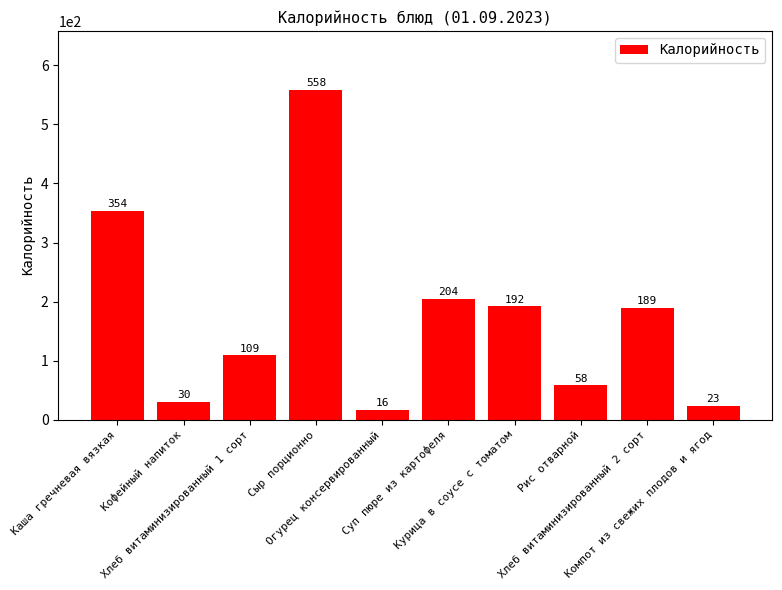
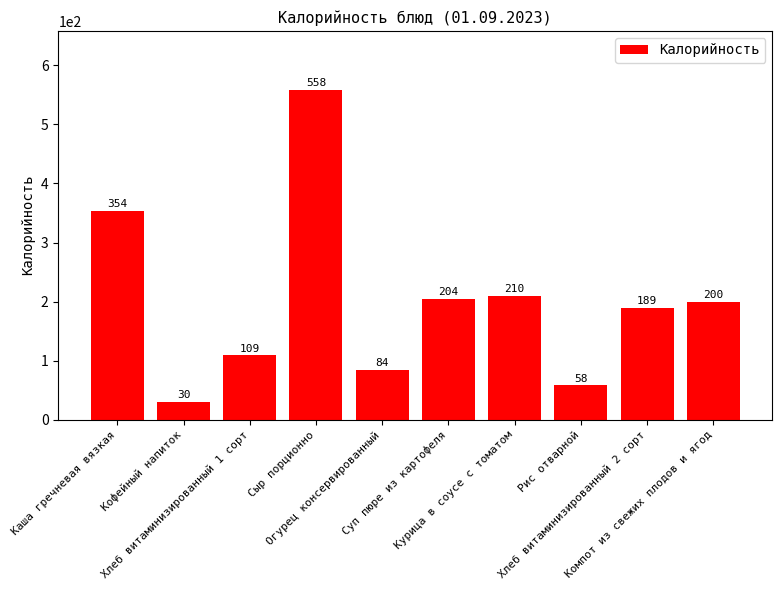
  {
    "Каша гречневая вязкая": 354,
    "Кофейный напиток": 30,
    "Хлеб витаминизированный 1 сорт": 109,
    "Сыр порционно": 558,
-   "Огурец консервированный": 16,
+   "Огурец консервированный": 84,
    "Суп пюре из картофеля": 204,
-   "Курица в соусе с томатом": 192,
+   "Курица в соусе с томатом": 210,
    "Рис отварной": 58,
    "Хлеб витаминизированный 2 сорт": 189,
-   "Компот из свежих плодов и ягод": 23
+   "Компот из свежих плодов и ягод": 200
  }
